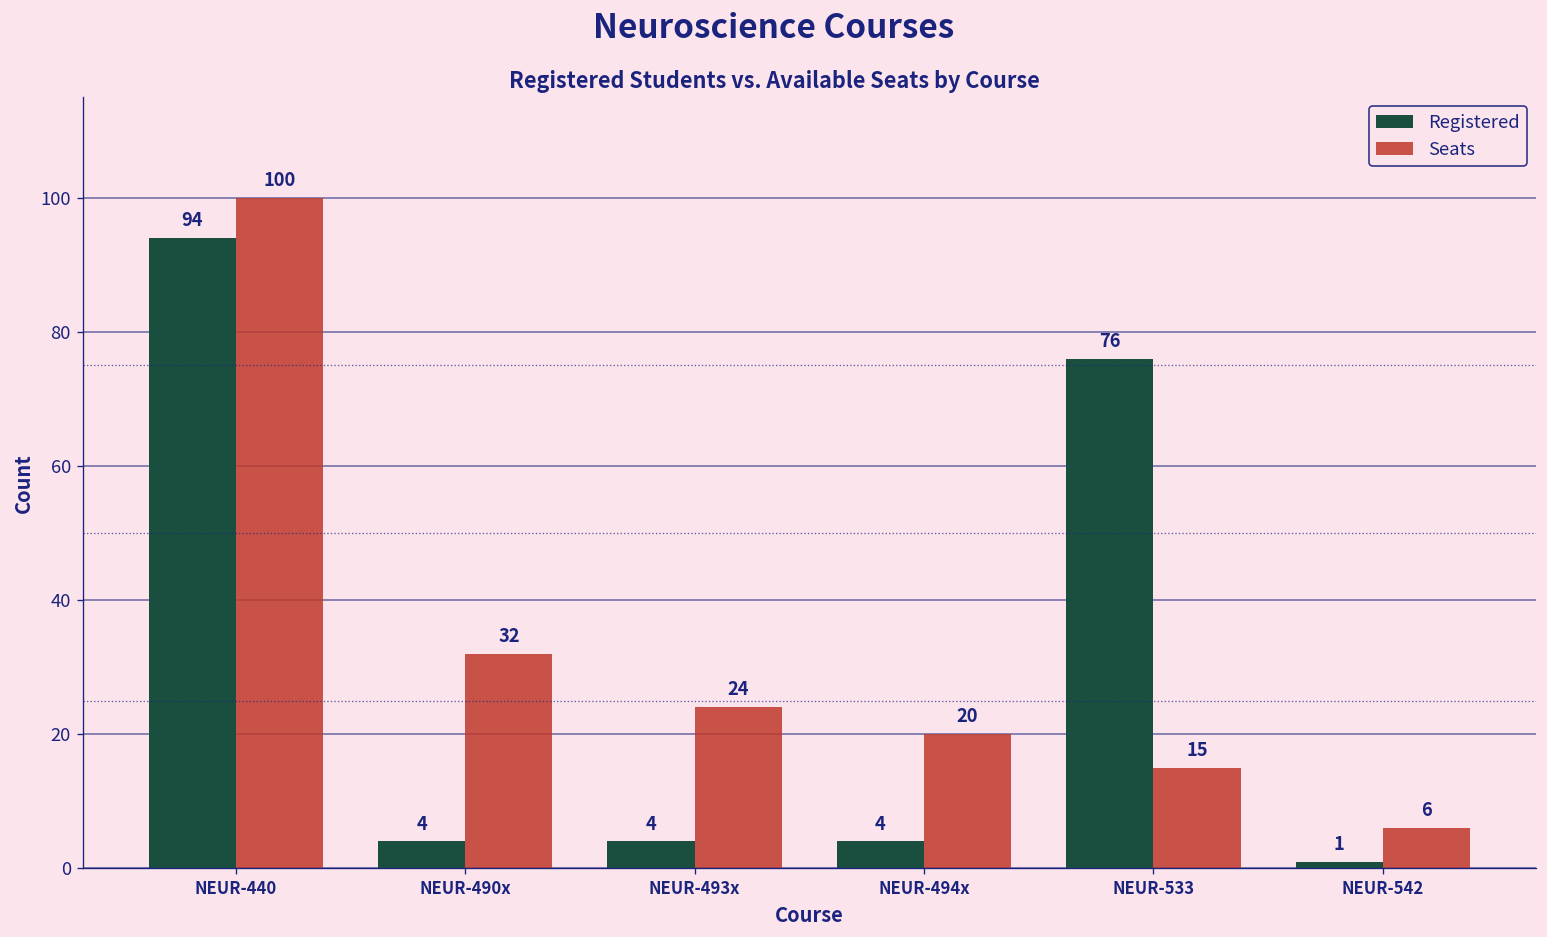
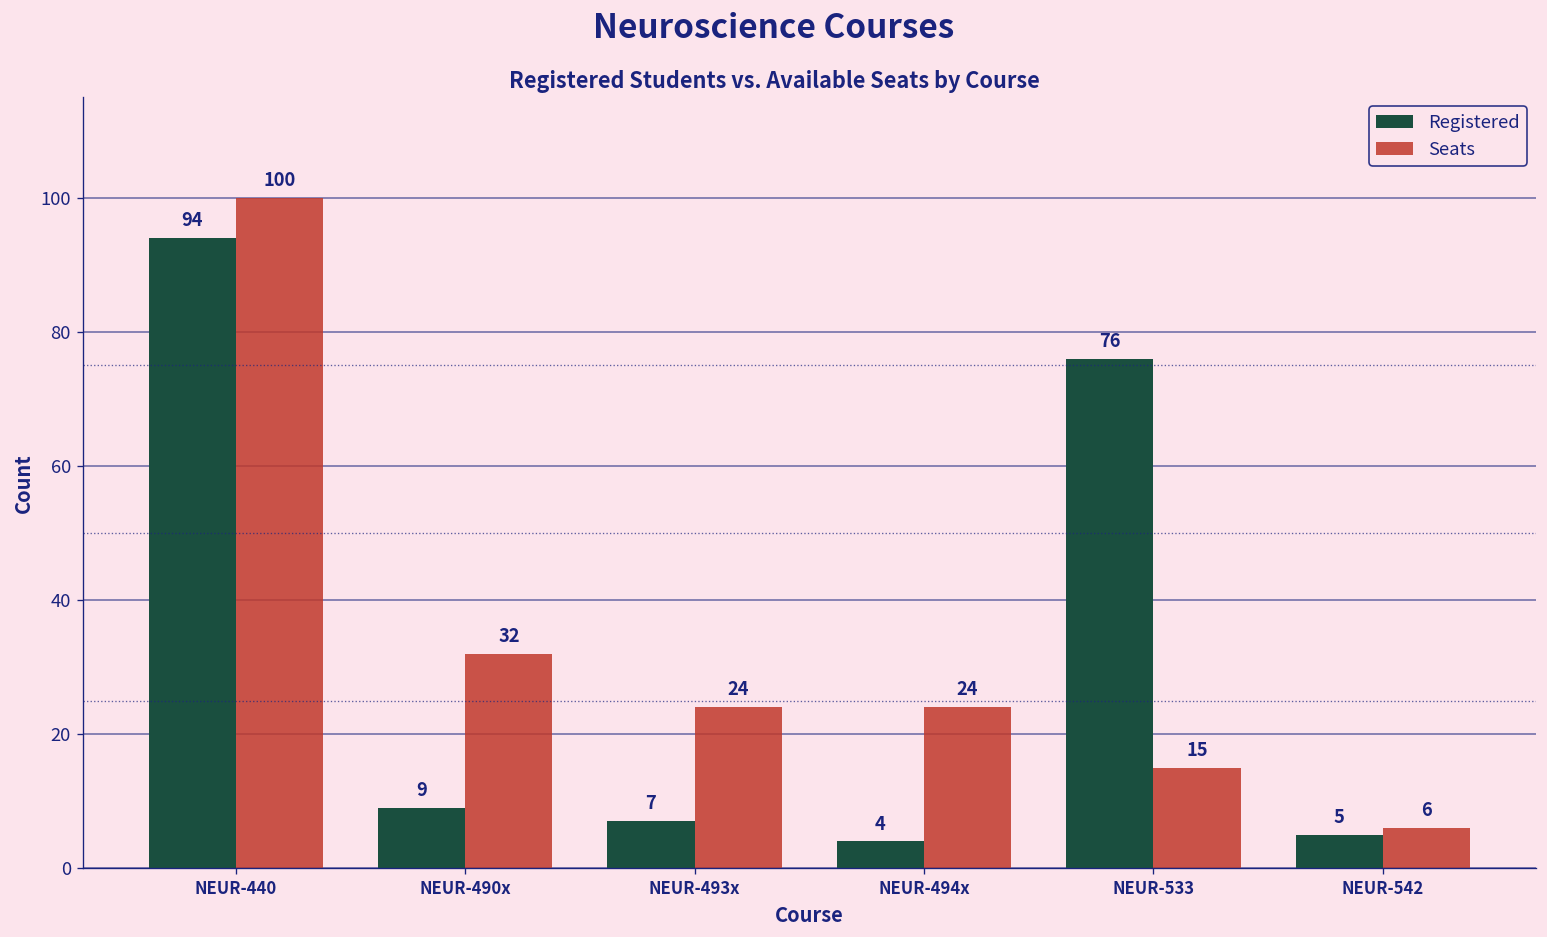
  {
    "Registered": {
      "NEUR-440": 94,
-     "NEUR-490x": 4,
-     "NEUR-493x": 4,
+     "NEUR-490x": 9,
+     "NEUR-493x": 7,
      "NEUR-494x": 4,
      "NEUR-533": 76,
-     "NEUR-542": 1
+     "NEUR-542": 5
    },
    "Seats": {
      "NEUR-440": 100,
      "NEUR-490x": 32,
      "NEUR-493x": 24,
-     "NEUR-494x": 20,
+     "NEUR-494x": 24,
      "NEUR-533": 15,
      "NEUR-542": 6
    }
  }
